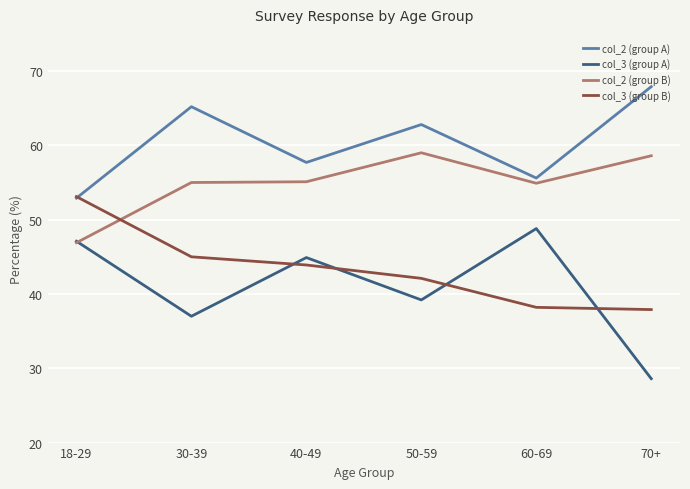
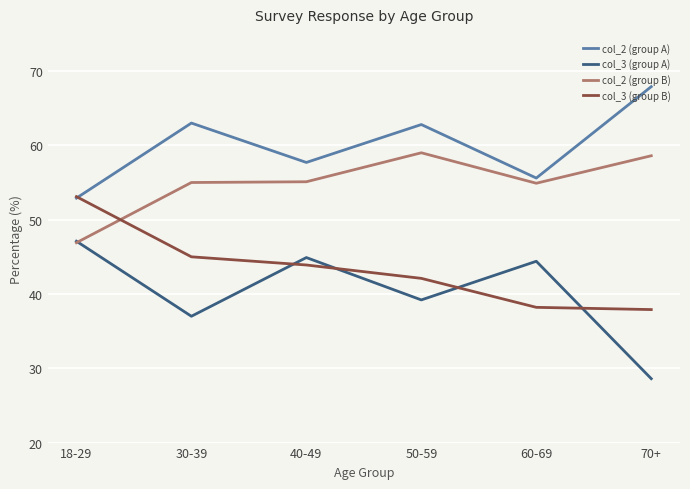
  {
    "col_2 (group A)": {
-     "30-39": 65,
+     "30-39": 63,
      "40-49": 58,
      "50-59": 63,
      "60-69": 56,
      "70+": 68
    },
    "col_3 (group A)": {
      "30-39": 37,
      "40-49": 45,
      "50-59": 39,
-     "60-69": 49,
+     "60-69": 44,
      "70+": 29
    },
    "col_2 (group B)": {
      "30-39": 55,
      "40-49": 55,
      "50-59": 59,
      "60-69": 55,
      "70+": 59
    },
    "col_3 (group B)": {
      "30-39": 45,
      "40-49": 44,
      "50-59": 42,
      "60-69": 38,
      "70+": 38
    }
  }
